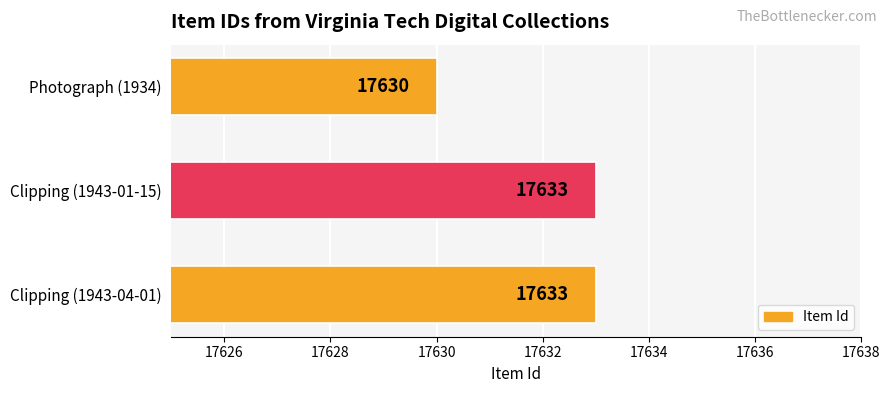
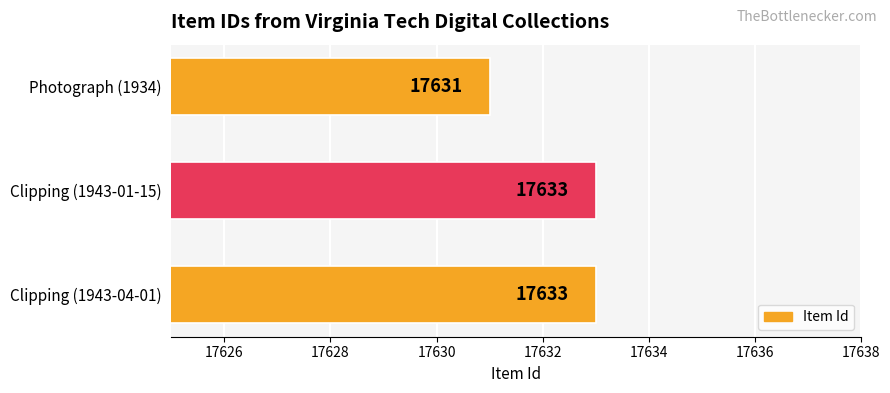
  {
-   "Photograph (1934)": 17630,
+   "Photograph (1934)": 17631,
    "Clipping (1943-01-15)": 17633,
    "Clipping (1943-04-01)": 17633
  }
